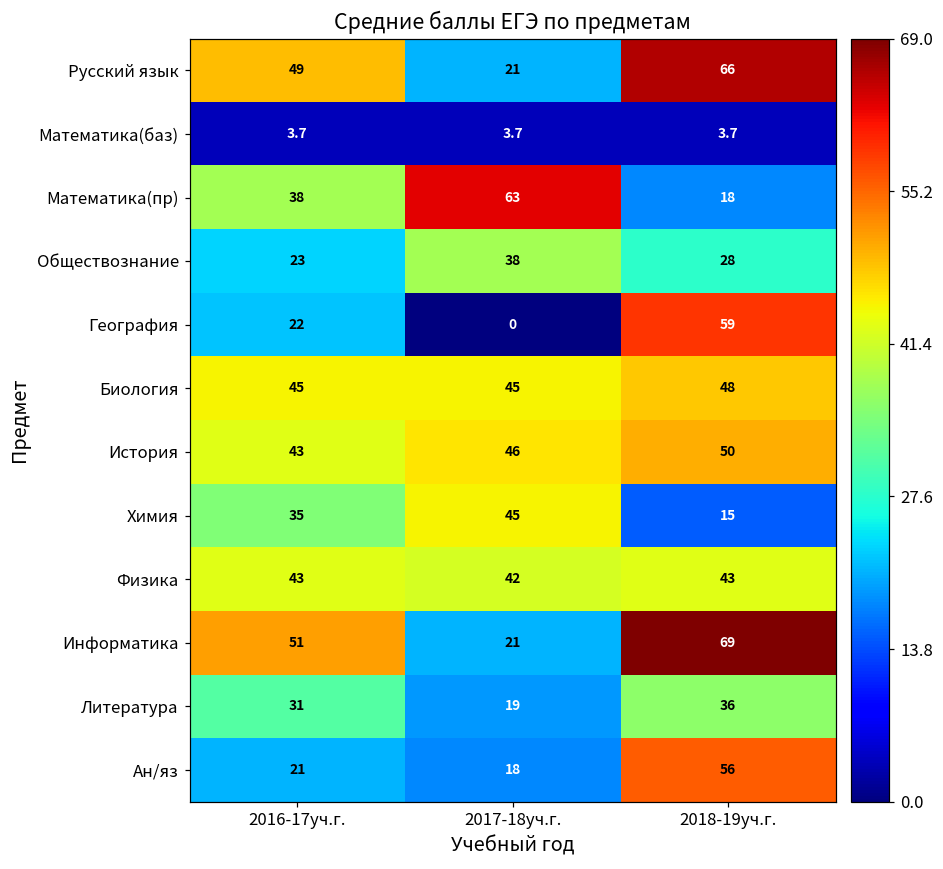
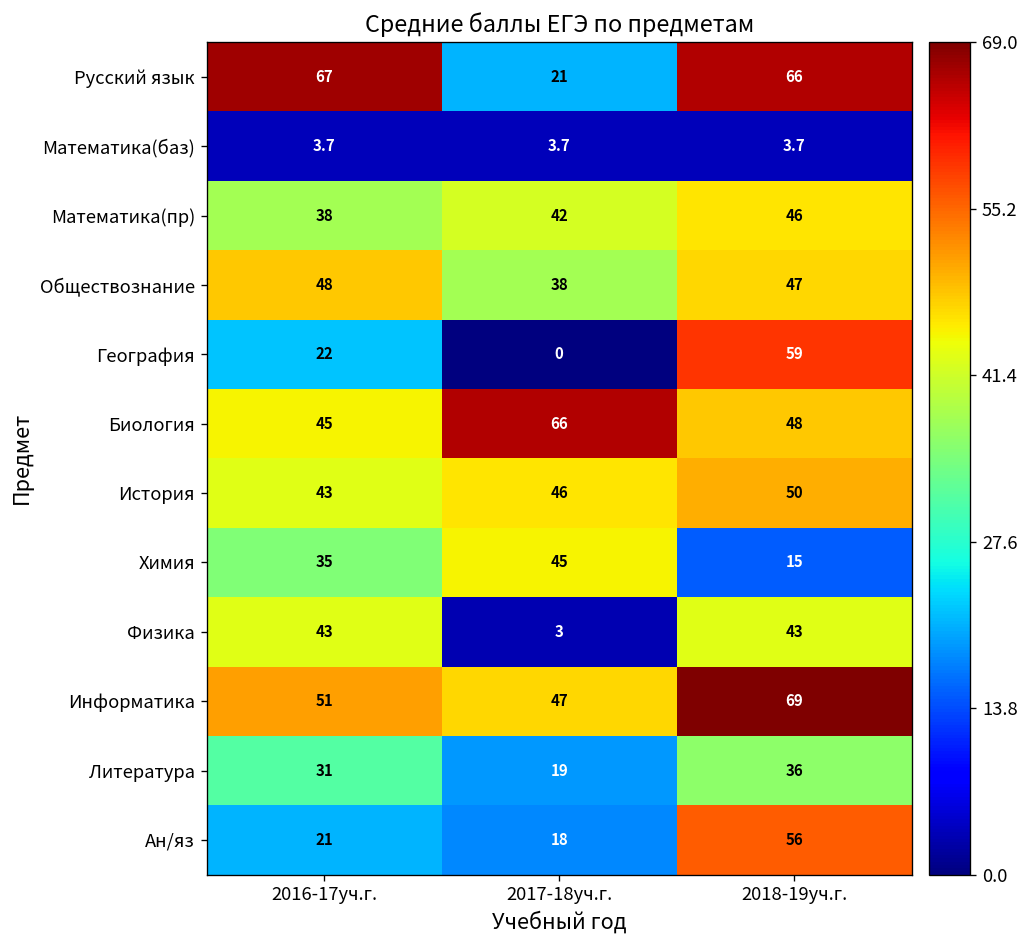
  {
    "Русский язык": {
-     "2016-17уч.г.": 49,
+     "2016-17уч.г.": 67,
      "2017-18уч.г.": 21,
      "2018-19уч.г.": 66
    },
    "Математика(баз)": {
      "2016-17уч.г.": 3.7,
      "2017-18уч.г.": 3.7,
      "2018-19уч.г.": 3.7
    },
    "Математика(пр)": {
      "2016-17уч.г.": 38,
-     "2017-18уч.г.": 63,
-     "2018-19уч.г.": 18
+     "2017-18уч.г.": 42,
+     "2018-19уч.г.": 46
    },
    "Обществознание": {
-     "2016-17уч.г.": 23,
+     "2016-17уч.г.": 48,
      "2017-18уч.г.": 38,
-     "2018-19уч.г.": 28
+     "2018-19уч.г.": 47
    },
    "География": {
      "2016-17уч.г.": 22,
      "2017-18уч.г.": 0,
      "2018-19уч.г.": 59
    },
    "Биология": {
      "2016-17уч.г.": 45,
-     "2017-18уч.г.": 45,
+     "2017-18уч.г.": 66,
      "2018-19уч.г.": 48
    },
    "История": {
      "2016-17уч.г.": 43,
      "2017-18уч.г.": 46,
      "2018-19уч.г.": 50
    },
    "Химия": {
      "2016-17уч.г.": 35,
      "2017-18уч.г.": 45,
      "2018-19уч.г.": 15
    },
    "Физика": {
      "2016-17уч.г.": 43,
-     "2017-18уч.г.": 42,
+     "2017-18уч.г.": 3,
      "2018-19уч.г.": 43
    },
    "Информатика": {
      "2016-17уч.г.": 51,
-     "2017-18уч.г.": 21,
+     "2017-18уч.г.": 47,
      "2018-19уч.г.": 69
    },
    "Литература": {
      "2016-17уч.г.": 31,
      "2017-18уч.г.": 19,
      "2018-19уч.г.": 36
    },
    "Ан/яз": {
      "2016-17уч.г.": 21,
      "2017-18уч.г.": 18,
      "2018-19уч.г.": 56
    }
  }
